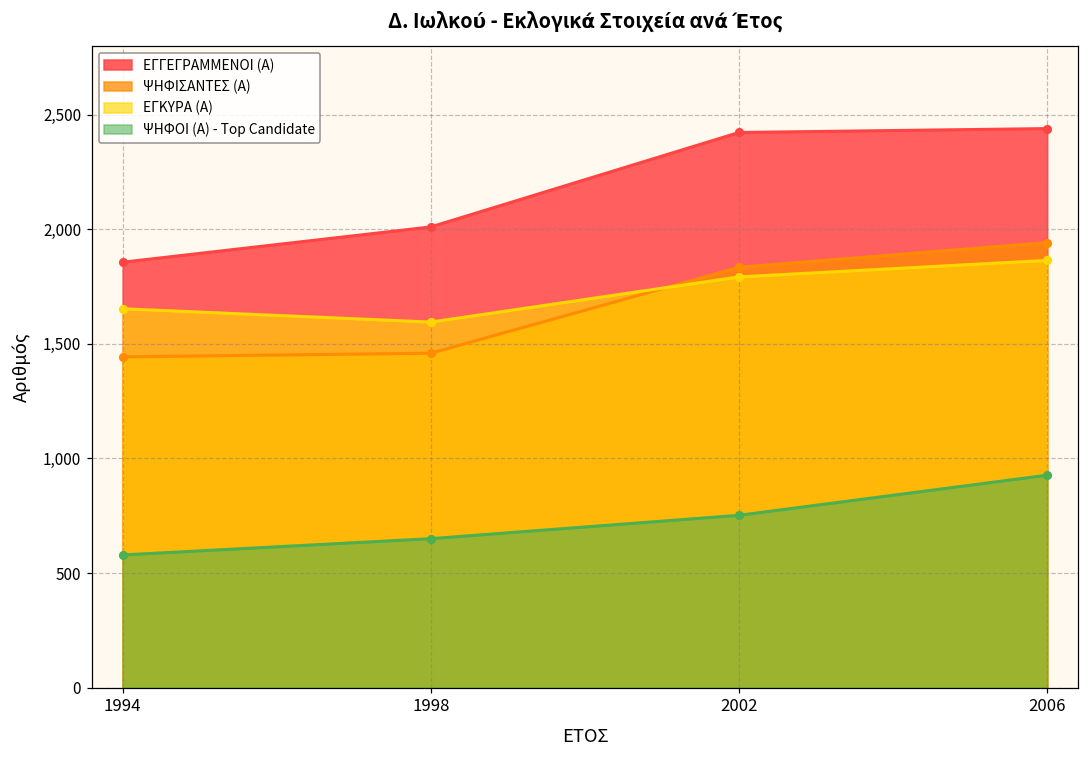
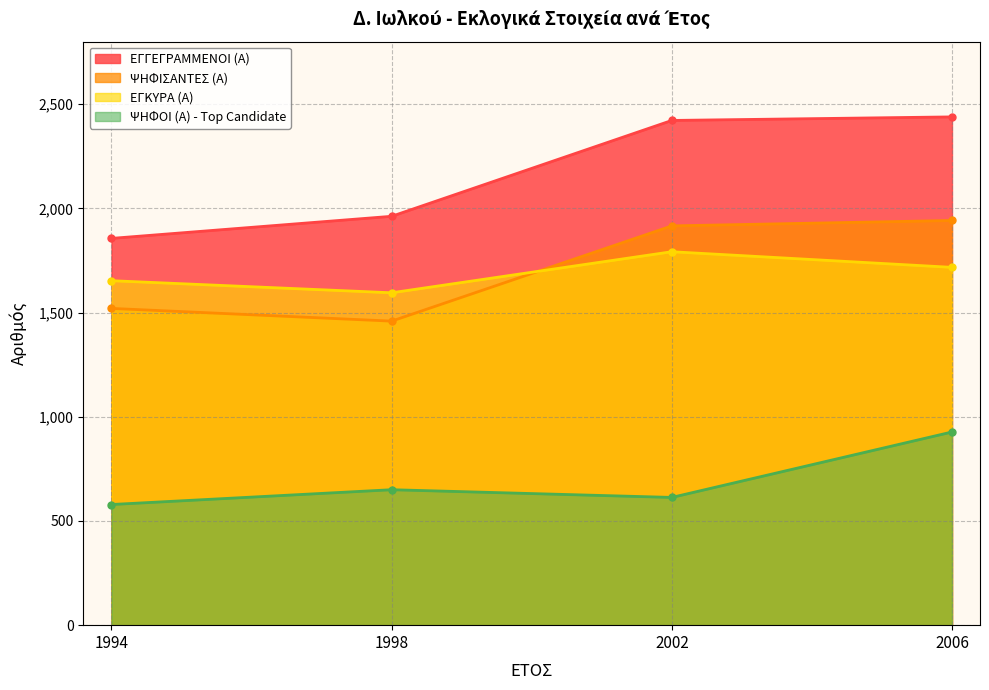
  {
    "ΕΓΓΕΓΡΑΜΜΕΝΟΙ (Α)": {
      "1994": "1,860",
-     "1998": "2,010",
+     "1998": "1,960",
      "2002": "2,420",
      "2006": "2,440"
    },
    "ΨΗΦΙΣΑΝΤΕΣ (Α)": {
-     "1994": "1,440",
+     "1994": "1,520",
      "1998": "1,460",
-     "2002": "1,830",
+     "2002": "1,920",
      "2006": "1,940"
    },
    "ΕΓΚΥΡΑ (Α)": {
      "1994": "1,650",
      "1998": "1,600",
      "2002": "1,790",
-     "2006": "1,860"
+     "2006": "1,720"
    },
    "ΨΗΦΟΙ (Α) - Top Candidate": {
      "1994": "580",
      "1998": "650",
-     "2002": "750",
+     "2002": "610",
      "2006": "930"
    }
  }
